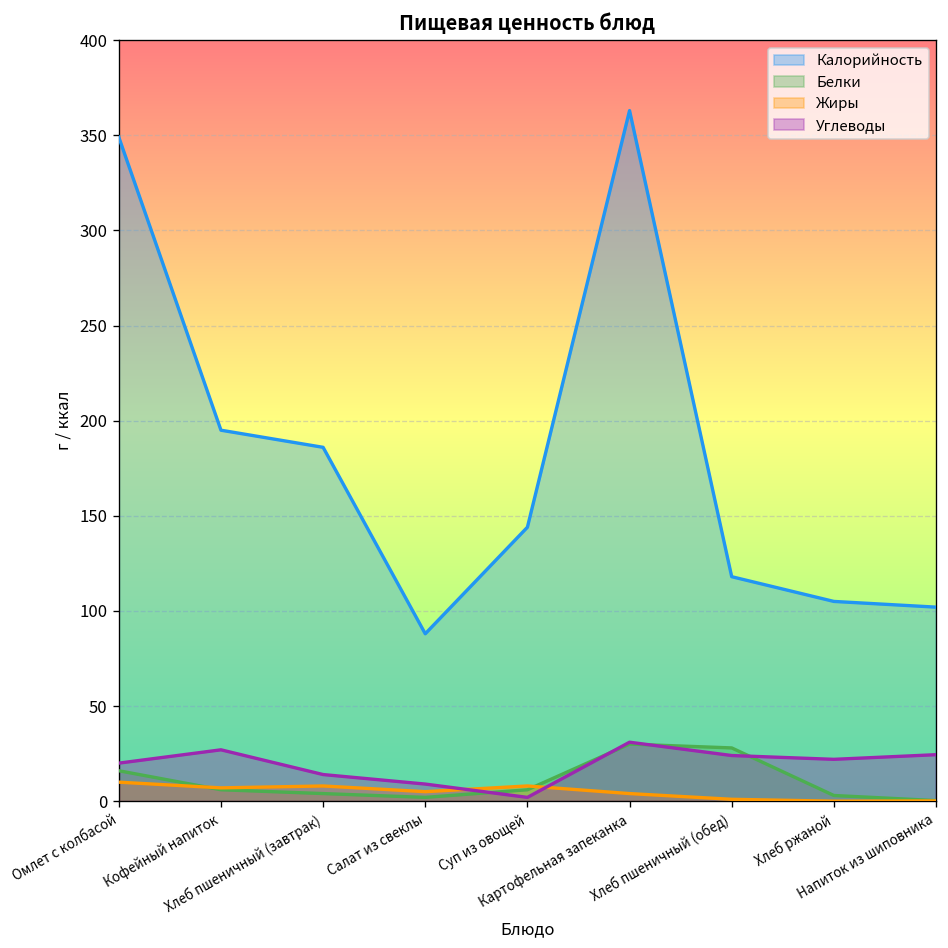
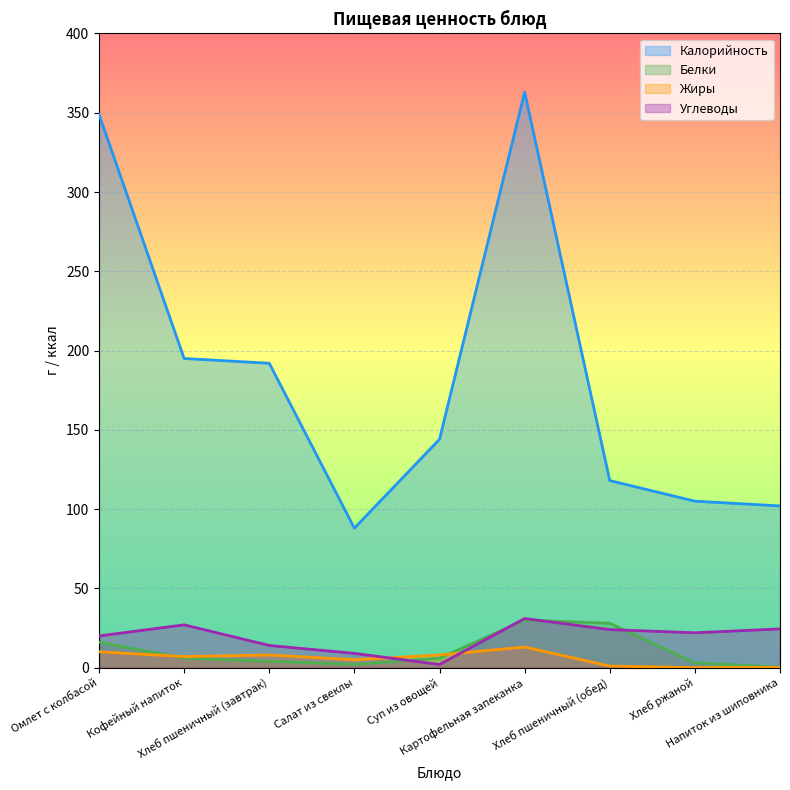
  {
    "Калорийность": {
      "Омлет с колбасой": 349,
      "Кофейный напиток": 195,
-     "Хлеб пшеничный (завтрак)": 186,
+     "Хлеб пшеничный (завтрак)": 192,
      "Салат из свеклы": 88,
      "Суп из овощей": 144,
      "Картофельная запеканка": 363,
      "Хлеб пшеничный (обед)": 118,
      "Хлеб ржаной": 105,
      "Напиток из шиповника": 102
    },
    "Белки": {
      "Омлет с колбасой": 16,
      "Хлеб пшеничный (завтрак)": 4,
      "Салат из свеклы": 2,
      "Суп из овощей": 6,
      "Хлеб пшеничный (обед)": 28,
      "Хлеб ржаной": 3
    },
    "Жиры": {
      "Омлет с колбасой": 10,
      "Хлеб пшеничный (завтрак)": 8,
      "Салат из свеклы": 5,
      "Суп из овощей": 8,
-     "Картофельная запеканка": 4,
+     "Картофельная запеканка": 13,
      "Хлеб пшеничный (обед)": 1,
      "Хлеб ржаной": 0
    },
    "Углеводы": {
      "Омлет с колбасой": 20,
      "Кофейный напиток": 27,
      "Хлеб пшеничный (завтрак)": 14,
      "Салат из свеклы": 9,
      "Суп из овощей": 2,
      "Хлеб пшеничный (обед)": 24,
      "Хлеб ржаной": 22,
      "Напиток из шиповника": 24
    }
  }
